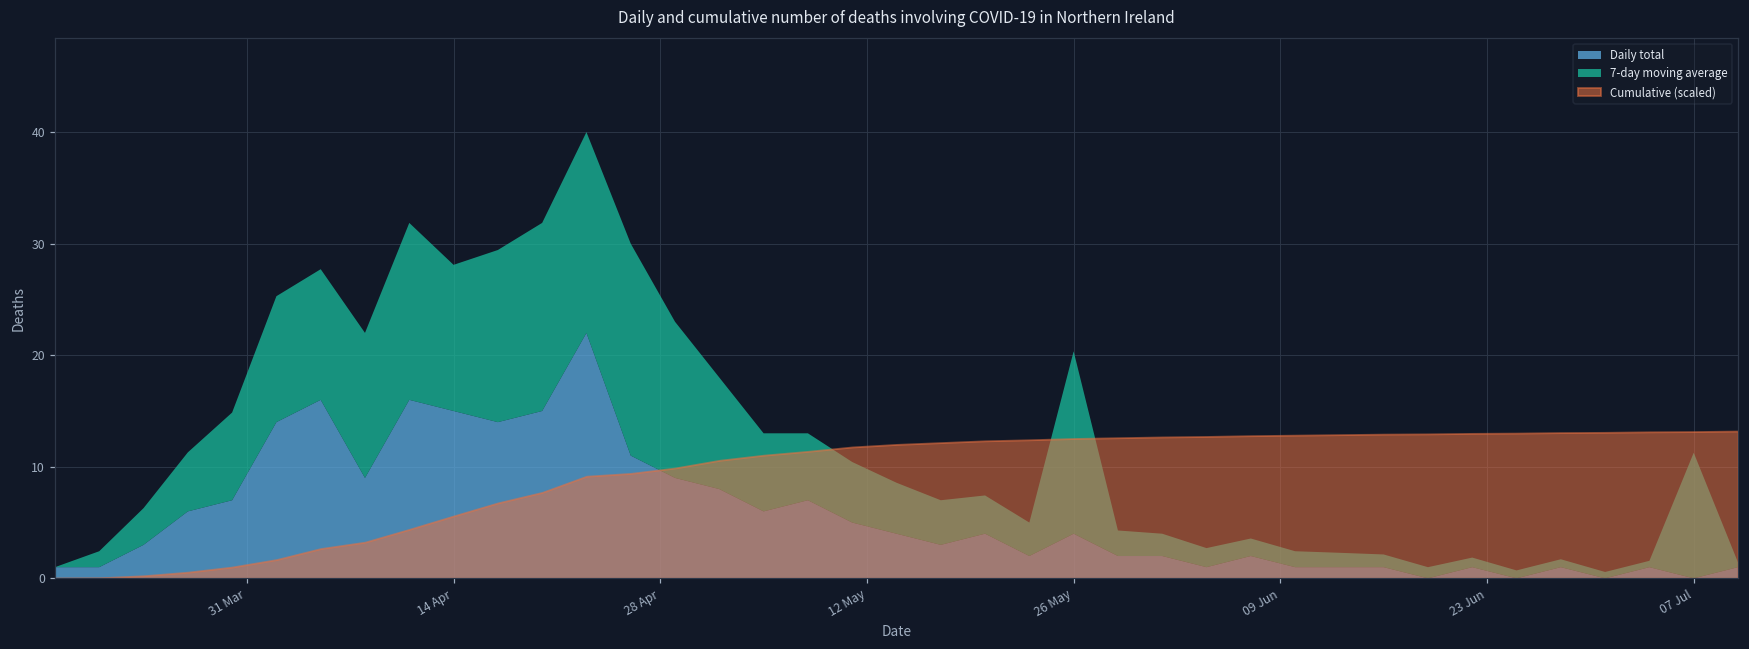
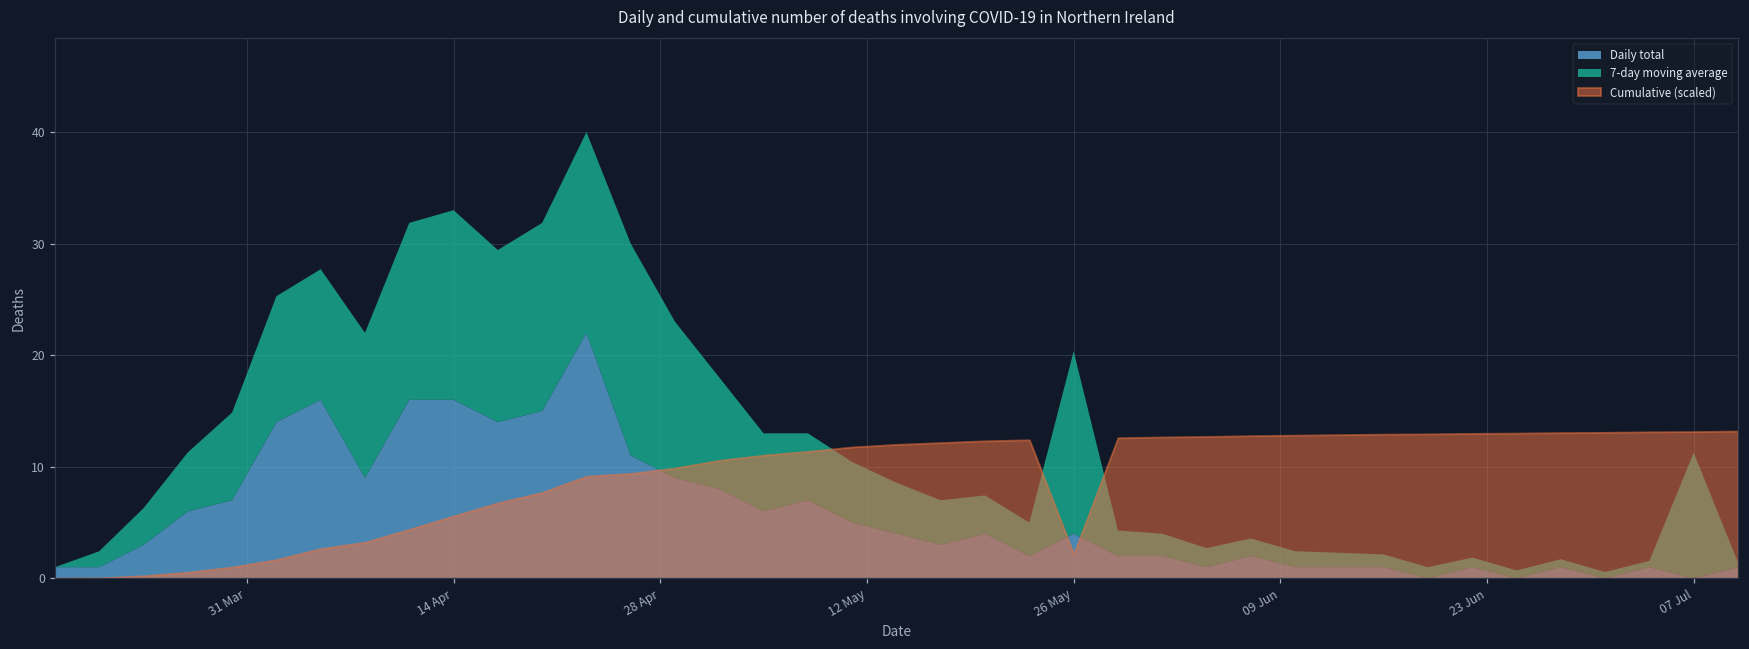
  {
    "Daily total": {
-     "14 Apr": 15,
+     "14 Apr": 16,
      "26 May": 4,
      "07 Jul": 0
    },
    "7-day moving average": {
-     "14 Apr": 13.1,
+     "14 Apr": 17.0,
      "26 May": 16.4,
      "07 Jul": 11.3
    },
    "Cumulative (scaled)": {
      "14 Apr": 5.6,
-     "26 May": 12.5,
+     "26 May": 2.2,
      "07 Jul": 13.2
    }
  }
